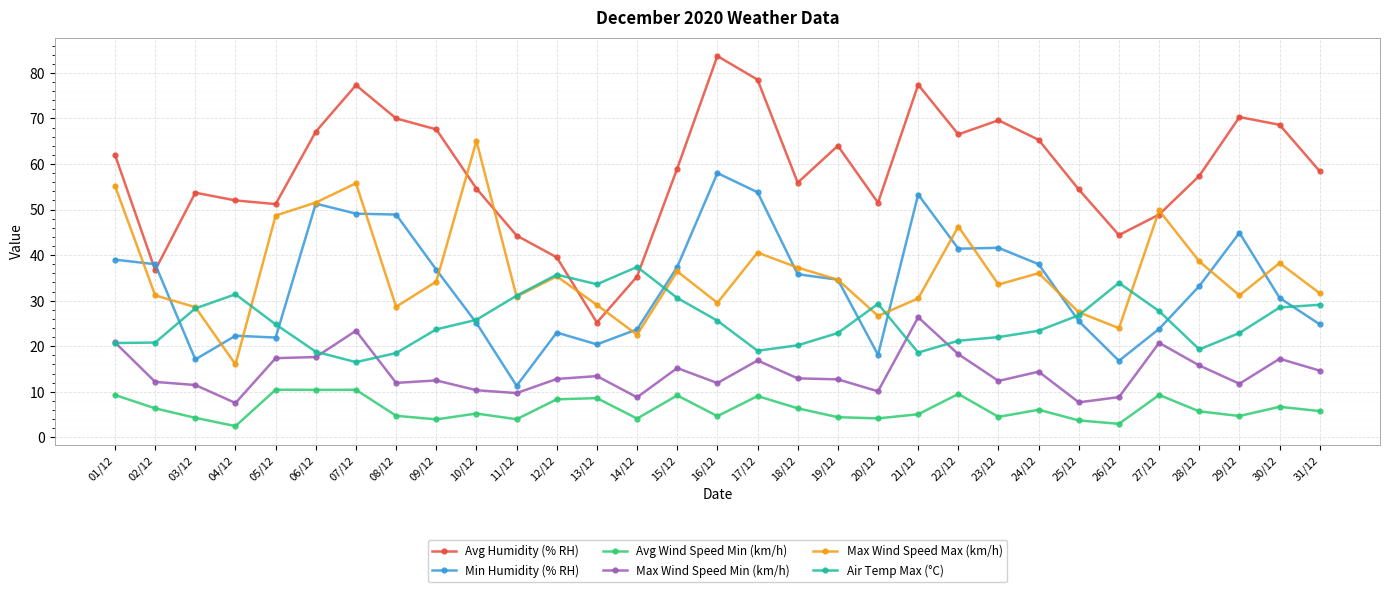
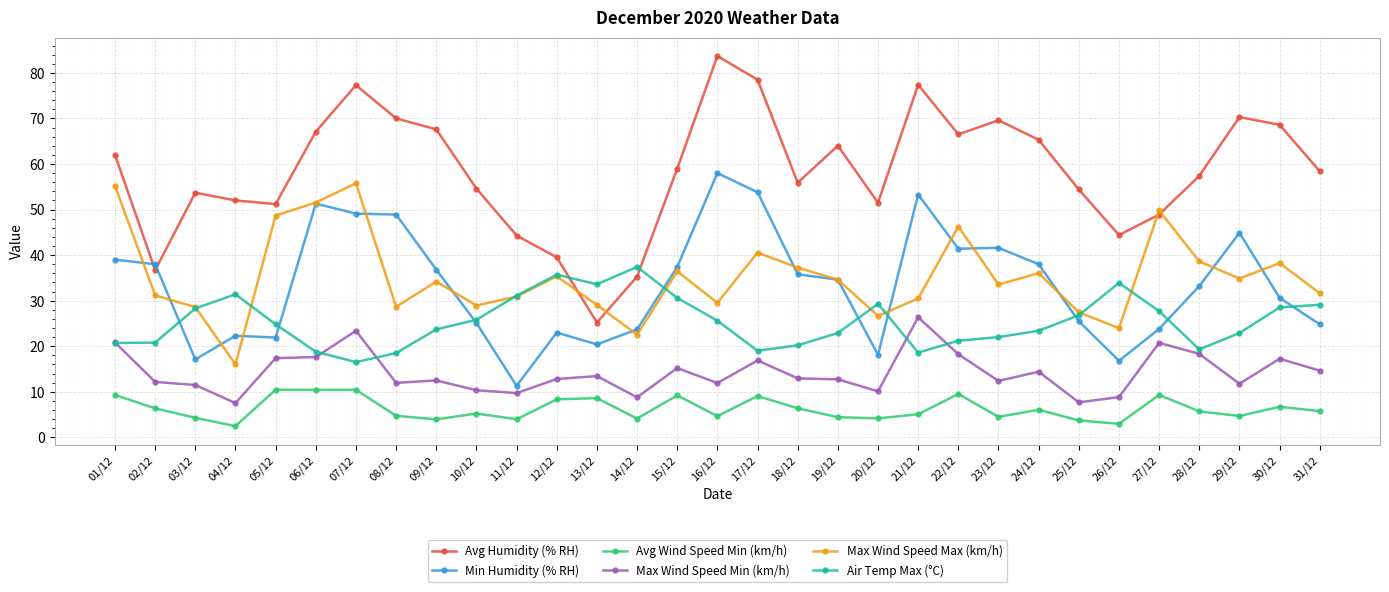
  {
    "Avg Humidity (% RH)": {
      "01/12": 62,
      "02/12": 37,
      "03/12": 54,
      "04/12": 52,
      "05/12": 51,
      "06/12": 67,
      "07/12": 77,
      "08/12": 70,
      "09/12": 68,
      "10/12": 55,
      "11/12": 44,
      "12/12": 40,
      "13/12": 25,
      "14/12": 35,
      "15/12": 59,
      "16/12": 84,
      "17/12": 79,
      "18/12": 56,
      "19/12": 64,
      "20/12": 52,
      "21/12": 77,
      "22/12": 67,
      "23/12": 70,
      "24/12": 65,
      "25/12": 54,
      "26/12": 44,
      "27/12": 49,
      "28/12": 57,
      "29/12": 70,
      "30/12": 69,
      "31/12": 58
    },
    "Min Humidity (% RH)": {
      "01/12": 39,
      "02/12": 38,
      "03/12": 17,
      "04/12": 22,
      "05/12": 22,
      "07/12": 49,
      "08/12": 49,
      "09/12": 37,
      "10/12": 25,
      "11/12": 11,
      "12/12": 23,
      "13/12": 20,
      "14/12": 24,
      "15/12": 37,
      "16/12": 58,
      "17/12": 54,
      "18/12": 36,
      "20/12": 18,
      "21/12": 53,
      "22/12": 41,
      "23/12": 42,
      "24/12": 38,
      "25/12": 26,
      "26/12": 17,
      "27/12": 24,
      "28/12": 33,
      "29/12": 45,
      "30/12": 31,
      "31/12": 25
    },
    "Max Wind Speed Min (km/h)": {
      "02/12": 12,
      "03/12": 11,
      "04/12": 8,
      "05/12": 17,
      "06/12": 18,
      "07/12": 23,
      "08/12": 12,
      "09/12": 12,
      "10/12": 10,
      "11/12": 10,
      "12/12": 13,
      "13/12": 13,
      "14/12": 9,
      "15/12": 15,
      "16/12": 12,
      "17/12": 17,
      "18/12": 13,
      "19/12": 13,
      "20/12": 10,
      "21/12": 26,
      "22/12": 18,
      "23/12": 12,
      "24/12": 14,
      "25/12": 8,
      "26/12": 9,
      "27/12": 21,
-     "28/12": 16,
+     "28/12": 18,
      "29/12": 12,
      "30/12": 17,
      "31/12": 15
    },
    "Max Wind Speed Max (km/h)": {
      "01/12": 55,
      "02/12": 31,
      "04/12": 16,
      "05/12": 49,
      "07/12": 56,
      "08/12": 29,
      "09/12": 34,
-     "10/12": 65,
+     "10/12": 29,
      "13/12": 29,
      "14/12": 23,
      "15/12": 36,
      "16/12": 30,
      "17/12": 41,
      "18/12": 37,
      "20/12": 27,
      "21/12": 30,
      "22/12": 46,
      "23/12": 34,
      "24/12": 36,
      "25/12": 27,
      "26/12": 24,
      "27/12": 50,
      "28/12": 39,
-     "29/12": 31,
+     "29/12": 35,
      "30/12": 38,
      "31/12": 32
    }
  }
